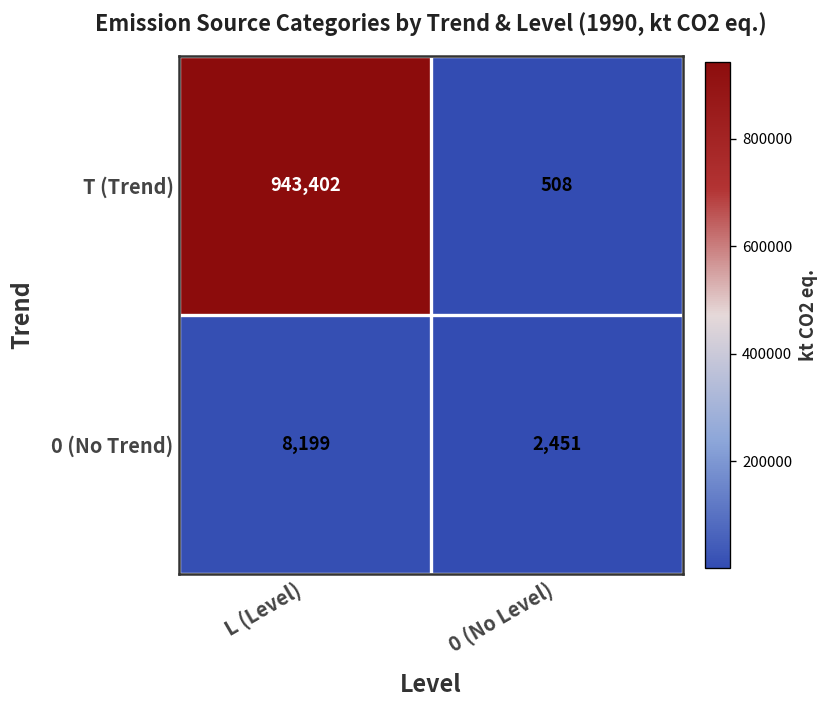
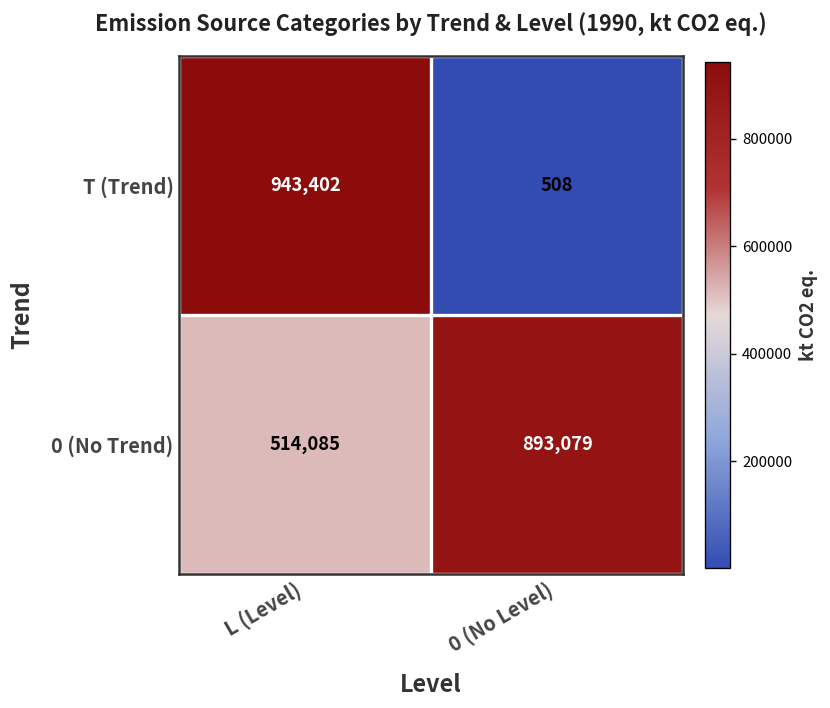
  {
    "T (Trend)": {
      "L (Level)": "943,402",
      "0 (No Level)": "508"
    },
    "0 (No Trend)": {
-     "L (Level)": "8,199",
-     "0 (No Level)": "2,451"
+     "L (Level)": "514,085",
+     "0 (No Level)": "893,079"
    }
  }
